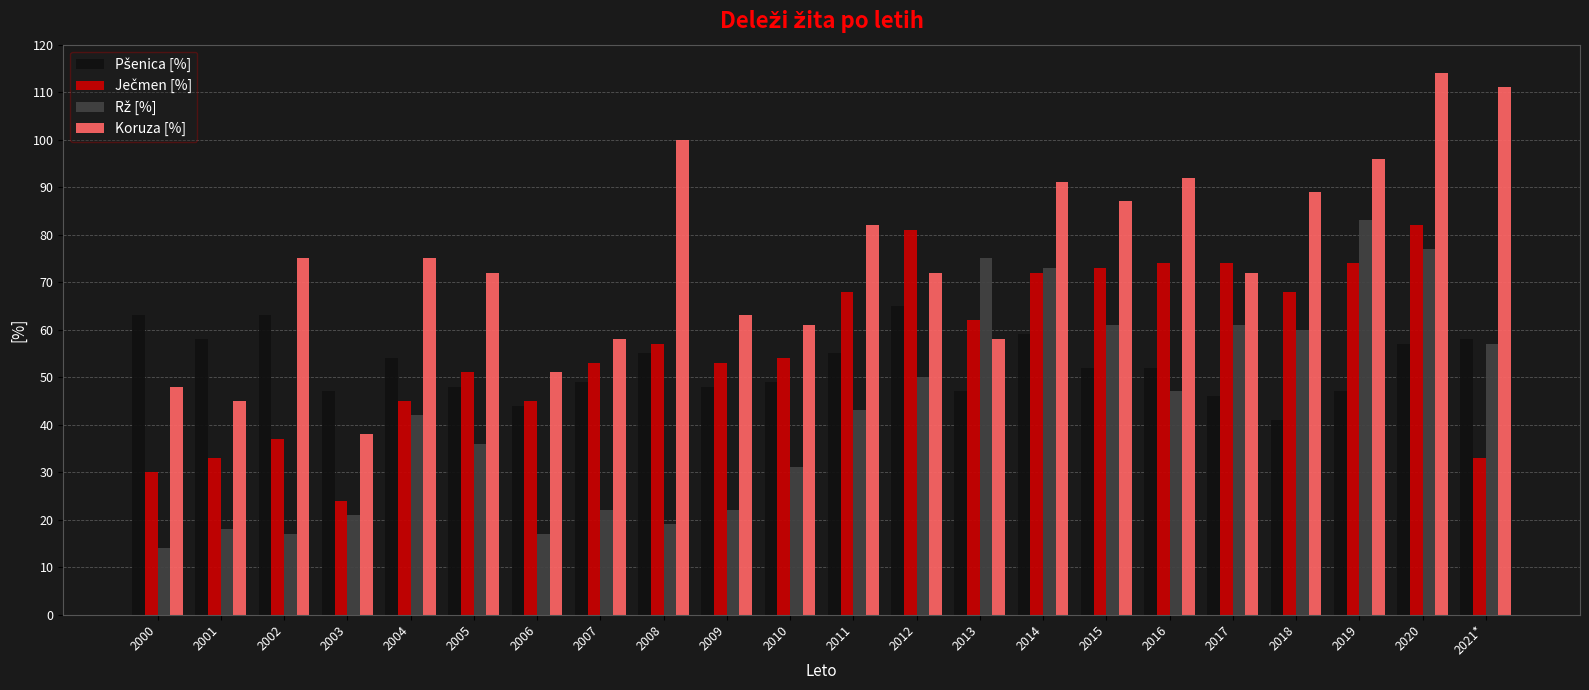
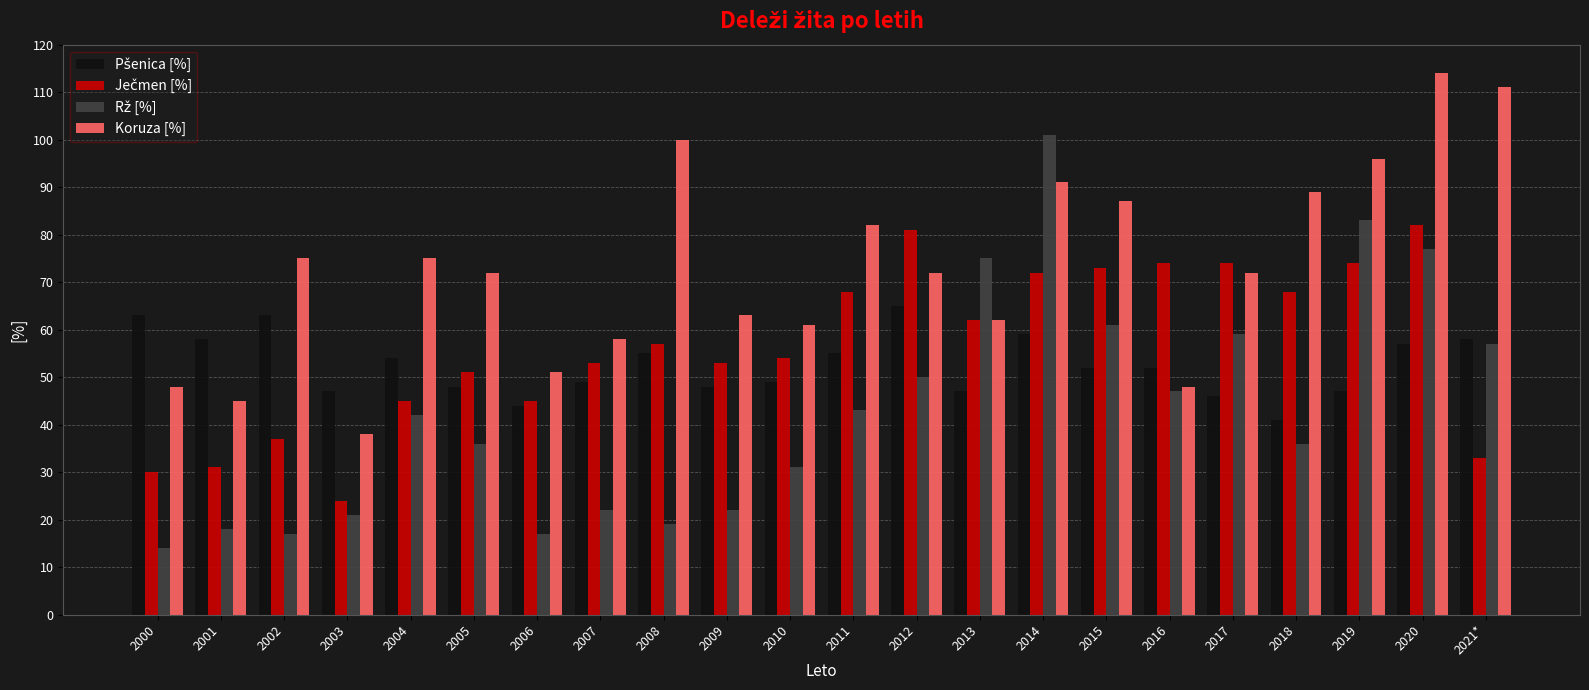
  {
    "Pšenica [%]": {
      "2000": 63,
      "2001": 58,
      "2002": 63,
      "2003": 47,
      "2004": 54,
      "2005": 48,
      "2006": 44,
      "2007": 49,
      "2008": 55,
      "2009": 48,
      "2010": 49,
      "2011": 55,
      "2012": 65,
      "2013": 47,
      "2014": 59,
      "2015": 52,
      "2016": 52,
      "2017": 46,
      "2018": 41,
      "2019": 47,
      "2020": 57,
      "2021*": 58
    },
    "Ječmen [%]": {
      "2000": 30,
-     "2001": 33,
+     "2001": 31,
      "2002": 37,
      "2003": 24,
      "2004": 45,
      "2005": 51,
      "2006": 45,
      "2007": 53,
      "2008": 57,
      "2009": 53,
      "2010": 54,
      "2011": 68,
      "2012": 81,
      "2013": 62,
      "2014": 72,
      "2015": 73,
      "2016": 74,
      "2017": 74,
      "2018": 68,
      "2019": 74,
      "2020": 82,
      "2021*": 33
    },
    "Rž [%]": {
      "2000": 14,
      "2001": 18,
      "2002": 17,
      "2003": 21,
      "2004": 42,
      "2005": 36,
      "2006": 17,
      "2007": 22,
      "2008": 19,
      "2009": 22,
      "2010": 31,
      "2011": 43,
      "2012": 50,
      "2013": 75,
-     "2014": 73,
+     "2014": 101,
      "2015": 61,
      "2016": 47,
-     "2017": 61,
-     "2018": 60,
+     "2017": 59,
+     "2018": 36,
      "2019": 83,
      "2020": 77,
      "2021*": 57
    },
    "Koruza [%]": {
      "2000": 48,
      "2001": 45,
      "2002": 75,
      "2003": 38,
      "2004": 75,
      "2005": 72,
      "2006": 51,
      "2007": 58,
      "2008": 100,
      "2009": 63,
      "2010": 61,
      "2011": 82,
      "2012": 72,
-     "2013": 58,
+     "2013": 62,
      "2014": 91,
      "2015": 87,
-     "2016": 92,
+     "2016": 48,
      "2017": 72,
      "2018": 89,
      "2019": 96,
      "2020": 114,
      "2021*": 111
    }
  }
